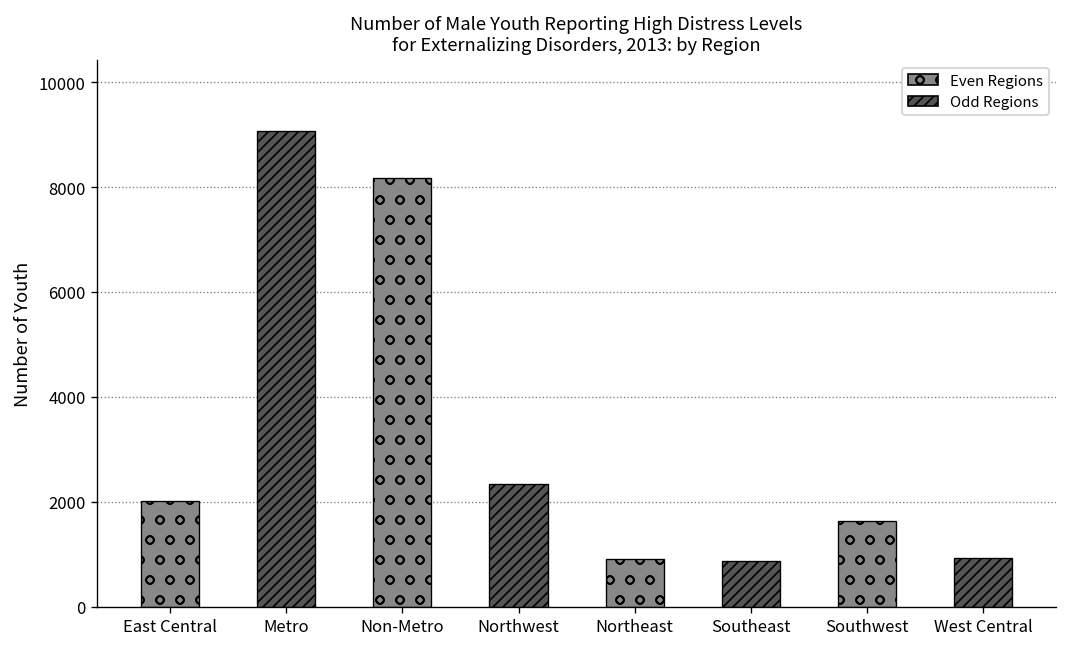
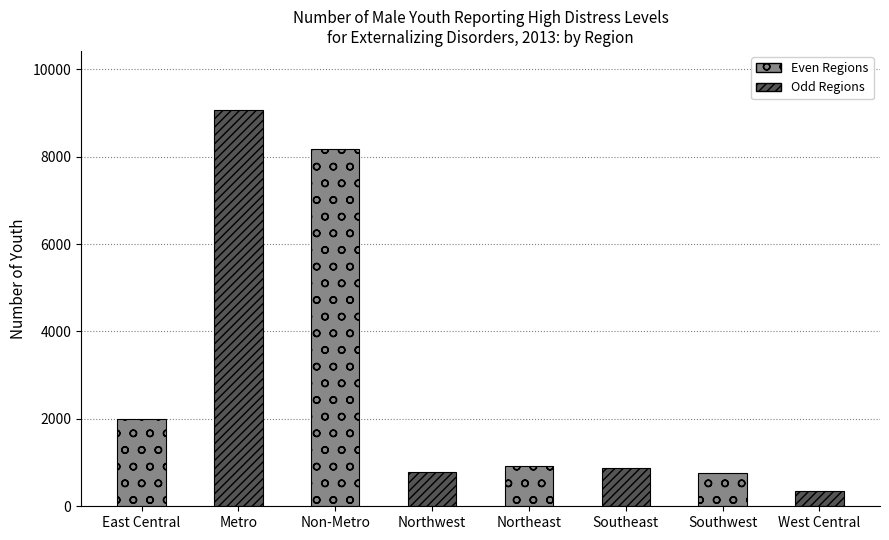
  {
    "East Central": 2000,
    "Metro": 9100,
    "Non-Metro": 8200,
-   "Northwest": 2300,
+   "Northwest": 800,
    "Northeast": 900,
    "Southeast": 900,
-   "Southwest": 1600,
-   "West Central": 900
+   "Southwest": 800,
+   "West Central": 400
  }
